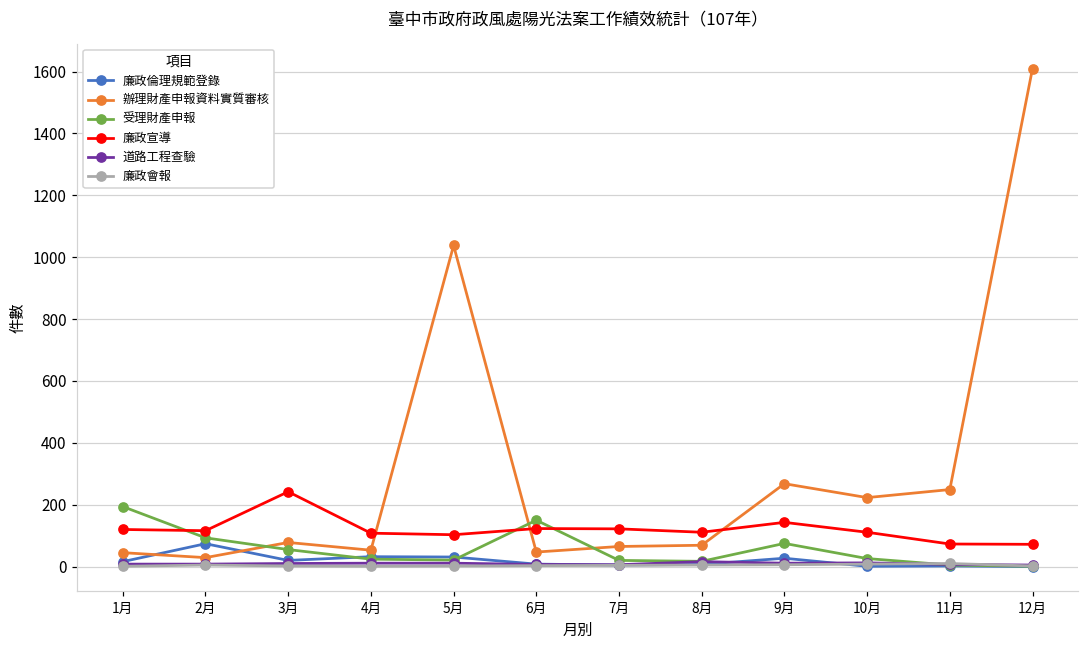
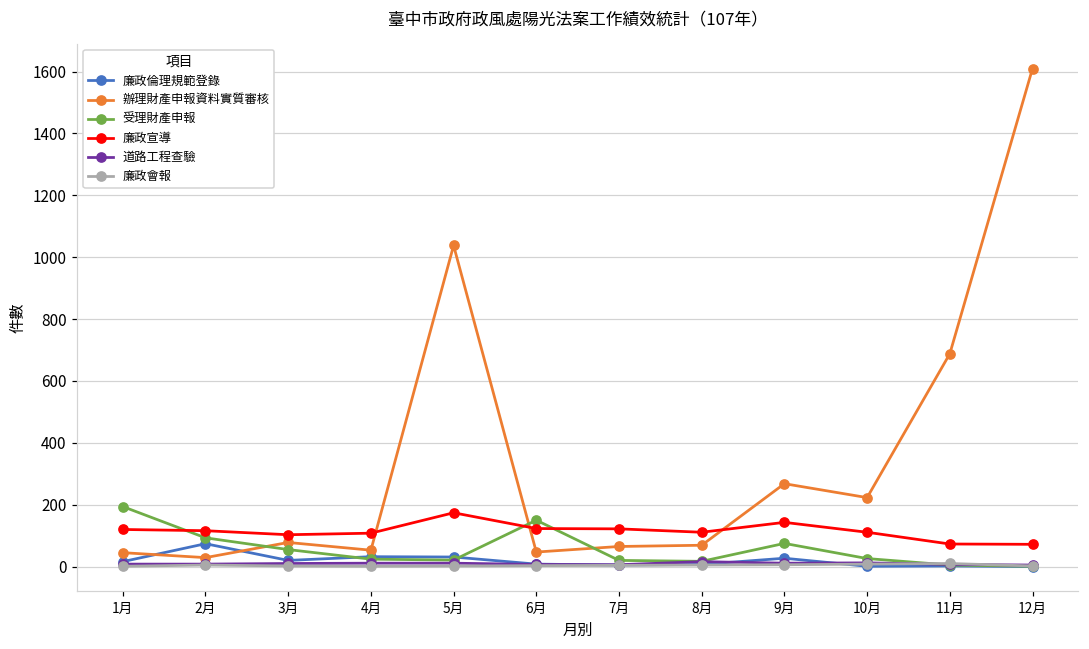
  {
    "廉政倫理規範登錄": {
      "2月": 70,
      "3月": 20,
      "5月": 30,
      "9月": 30
    },
    "辦理財產申報資料實質審核": {
      "1月": 50,
      "2月": 30,
      "3月": 80,
      "4月": 50,
      "5月": 1040,
      "6月": 50,
      "7月": 70,
      "8月": 70,
      "9月": 270,
      "10月": 220,
-     "11月": 250,
+     "11月": 690,
      "12月": 1610
    },
    "受理財產申報": {
      "1月": 190,
      "2月": 90,
      "3月": 60,
      "5月": 20,
      "6月": 150,
      "7月": 20,
      "9月": 80,
      "10月": 30
    },
    "廉政宣導": {
      "1月": 120,
      "2月": 120,
-     "3月": 240,
+     "3月": 100,
      "4月": 110,
-     "5月": 100,
+     "5月": 170,
      "6月": 120,
      "7月": 120,
      "8月": 110,
      "9月": 140,
      "10月": 110,
      "11月": 70,
      "12月": 70
    },
    "道路工程查驗": {
      "4月": 10
    },
    "廉政會報": {
      "4月": 0
    }
  }
